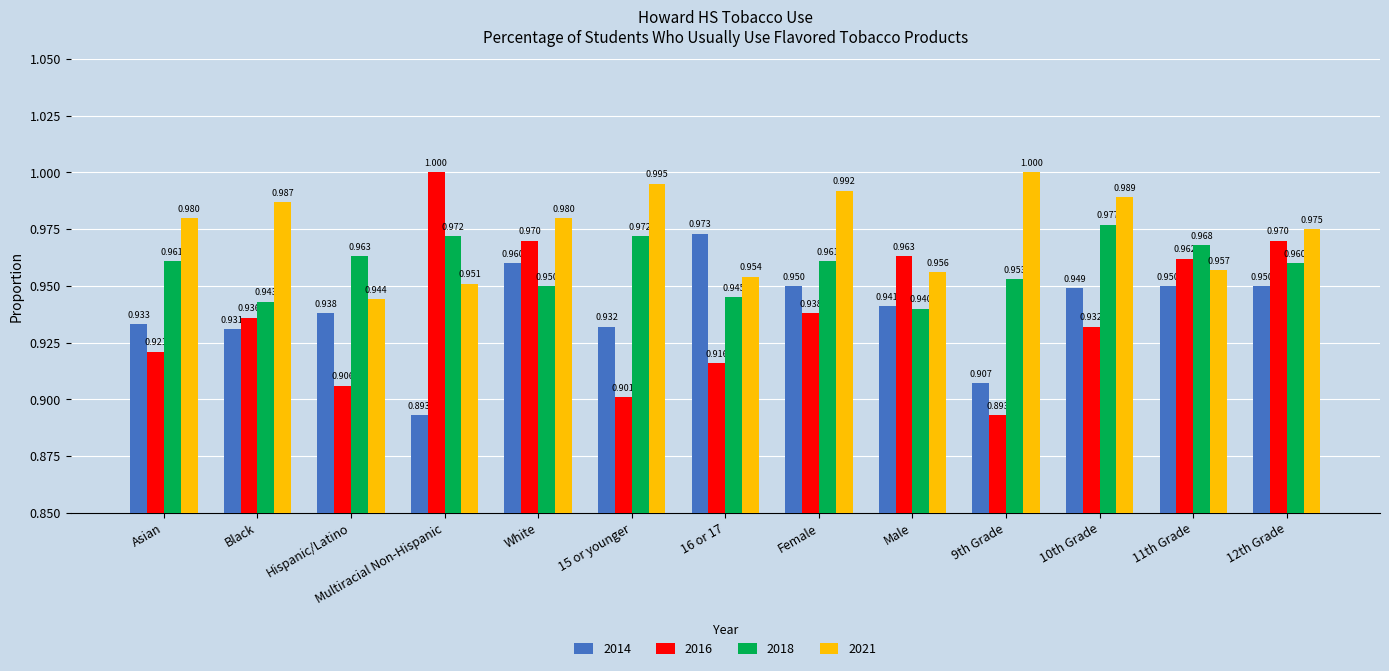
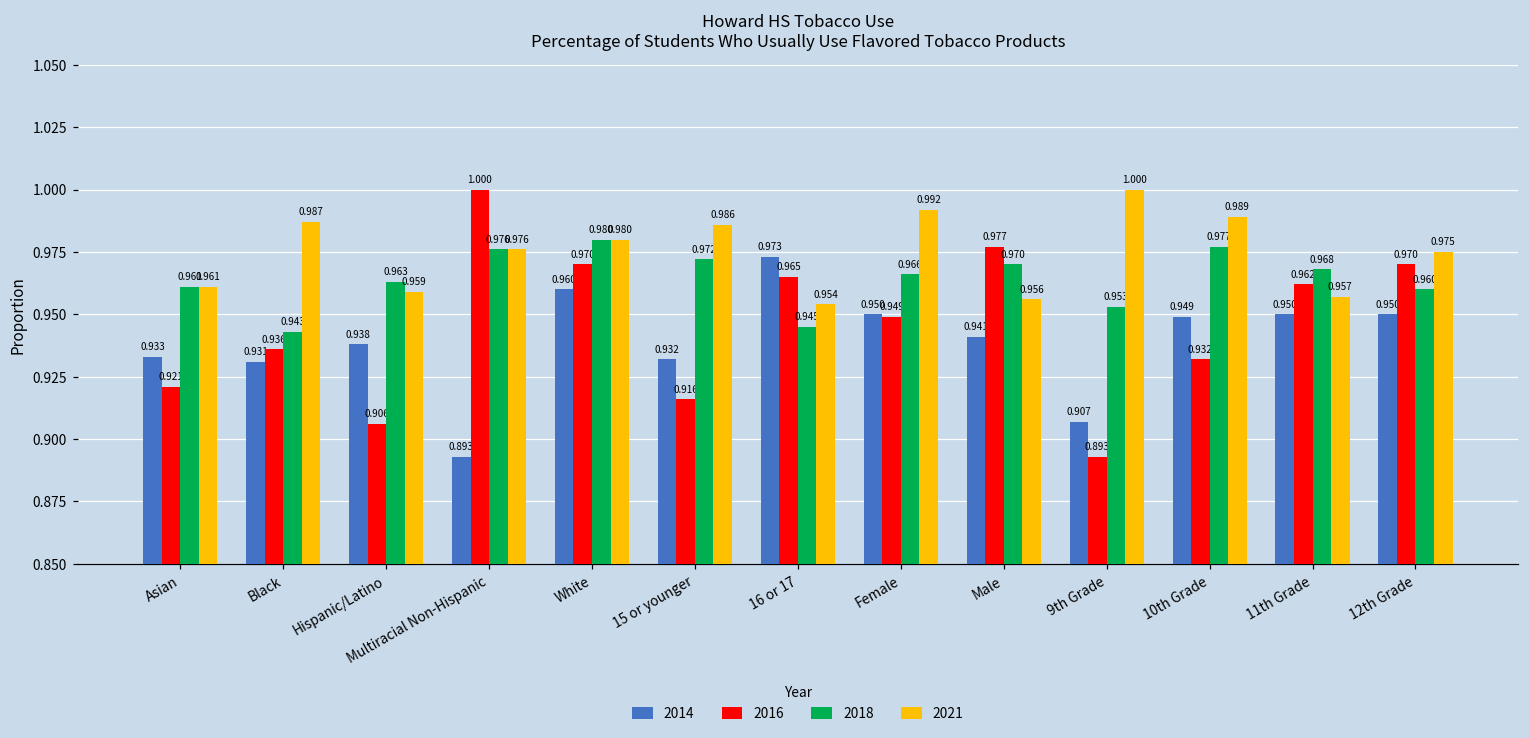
  {
    "2014": {
      "Asian": 0.933,
      "Black": 0.931,
      "Hispanic/Latino": 0.938,
      "Multiracial Non-Hispanic": 0.893,
      "White": 0.960,
      "15 or younger": 0.932,
      "16 or 17": 0.973,
      "Female": 0.950,
      "Male": 0.941,
      "9th Grade": 0.907,
      "10th Grade": 0.949,
      "11th Grade": 0.950,
      "12th Grade": 0.950
    },
    "2016": {
      "Asian": 0.921,
      "Black": 0.936,
      "Hispanic/Latino": 0.906,
      "Multiracial Non-Hispanic": 1.000,
      "White": 0.970,
-     "15 or younger": 0.901,
-     "16 or 17": 0.916,
-     "Female": 0.938,
-     "Male": 0.963,
+     "15 or younger": 0.916,
+     "16 or 17": 0.965,
+     "Female": 0.949,
+     "Male": 0.977,
      "9th Grade": 0.893,
      "10th Grade": 0.932,
      "11th Grade": 0.962,
      "12th Grade": 0.970
    },
    "2018": {
      "Asian": 0.961,
      "Black": 0.943,
      "Hispanic/Latino": 0.963,
-     "Multiracial Non-Hispanic": 0.972,
-     "White": 0.950,
+     "Multiracial Non-Hispanic": 0.976,
+     "White": 0.980,
      "15 or younger": 0.972,
      "16 or 17": 0.945,
-     "Female": 0.961,
-     "Male": 0.940,
+     "Female": 0.966,
+     "Male": 0.970,
      "9th Grade": 0.953,
      "10th Grade": 0.977,
      "11th Grade": 0.968,
      "12th Grade": 0.960
    },
    "2021": {
-     "Asian": 0.980,
+     "Asian": 0.961,
      "Black": 0.987,
-     "Hispanic/Latino": 0.944,
-     "Multiracial Non-Hispanic": 0.951,
+     "Hispanic/Latino": 0.959,
+     "Multiracial Non-Hispanic": 0.976,
      "White": 0.980,
-     "15 or younger": 0.995,
+     "15 or younger": 0.986,
      "16 or 17": 0.954,
      "Female": 0.992,
      "Male": 0.956,
      "9th Grade": 1.000,
      "10th Grade": 0.989,
      "11th Grade": 0.957,
      "12th Grade": 0.975
    }
  }
